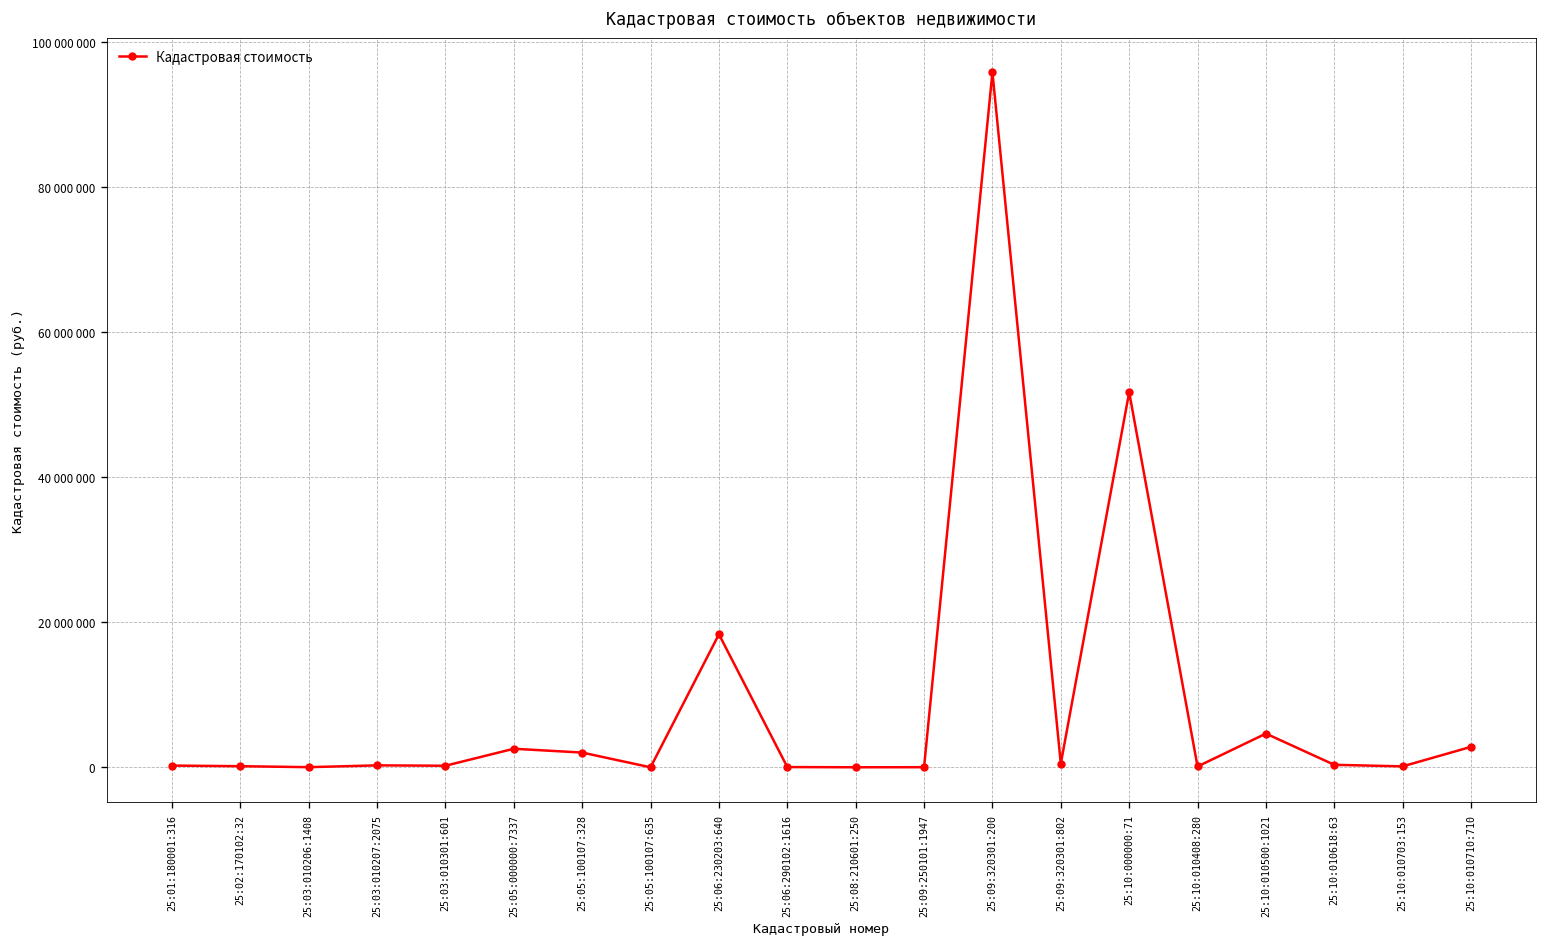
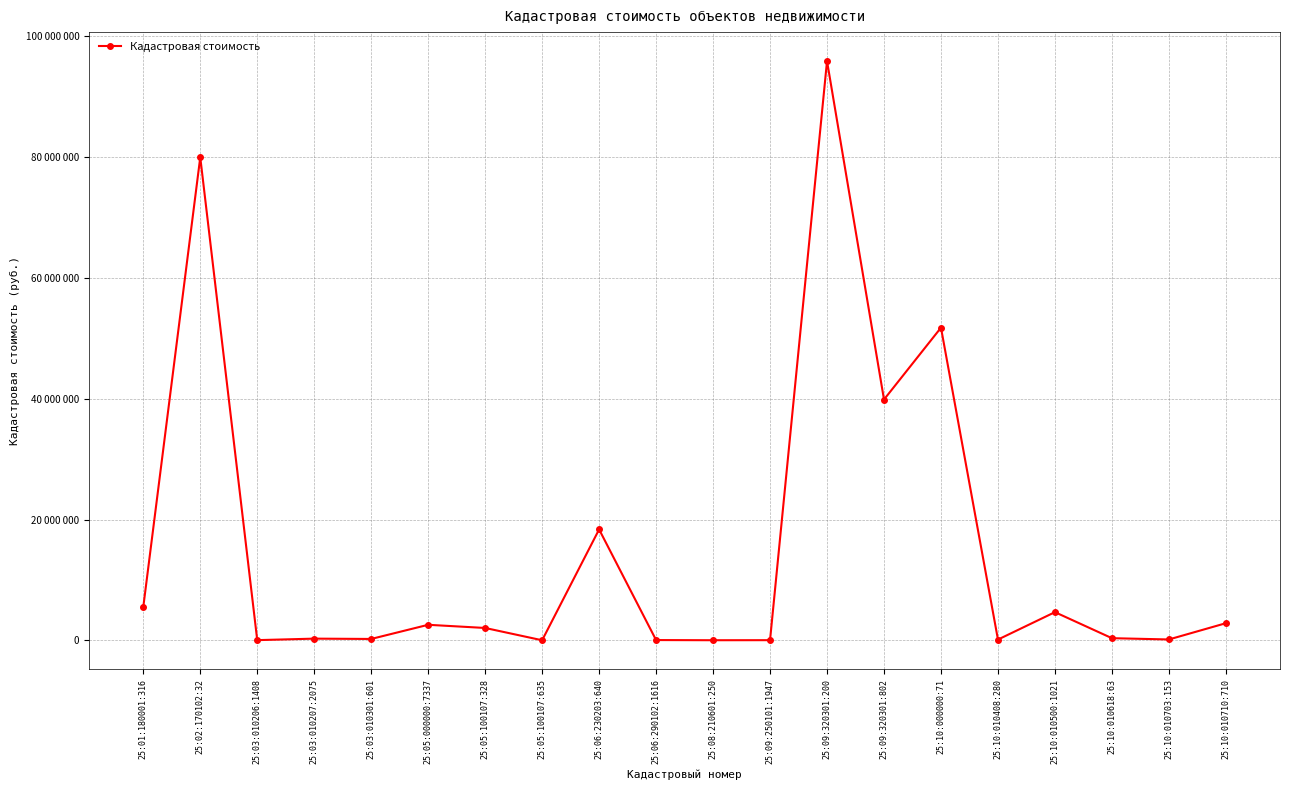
  {
-   "25:01:180001:316": 0,
-   "25:02:170102:32": 0,
+   "25:01:180001:316": 6000000,
+   "25:02:170102:32": 80000000,
    "25:03:010206:1408": 0,
    "25:03:010207:2075": 0,
    "25:03:010301:601": 0,
    "25:05:000000:7337": 3000000,
    "25:05:100107:328": 2000000,
    "25:05:100107:635": 0,
    "25:06:230203:640": 18000000,
    "25:06:290102:1616": 0,
    "25:08:210601:250": 0,
    "25:09:250101:1947": 0,
    "25:09:320301:200": 96000000,
-   "25:09:320301:802": 1000000,
+   "25:09:320301:802": 40000000,
    "25:10:000000:71": 52000000,
    "25:10:010408:280": 0,
    "25:10:010500:1021": 5000000,
    "25:10:010618:63": 0,
    "25:10:010703:153": 0,
    "25:10:010710:710": 3000000
  }
